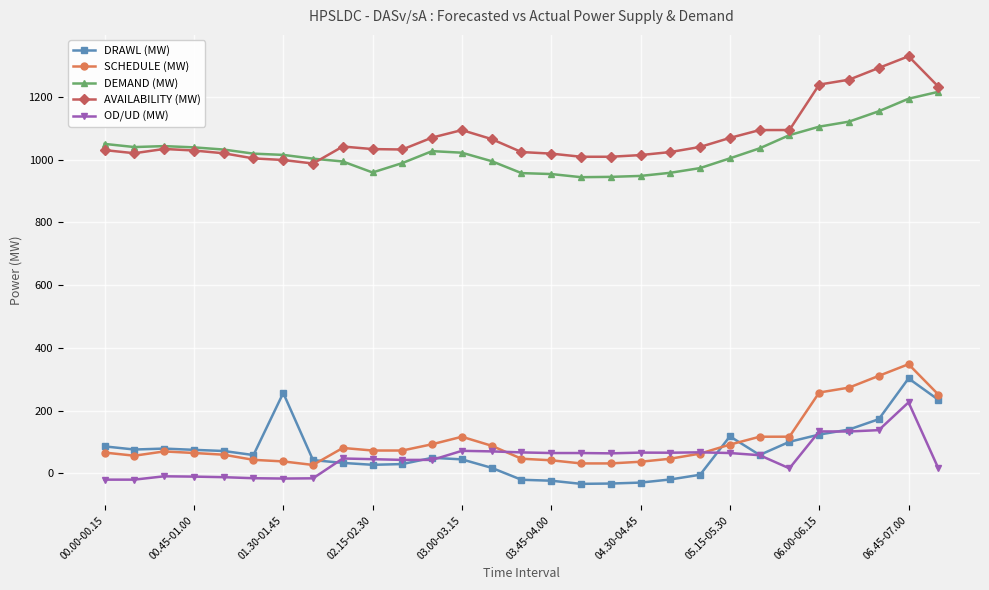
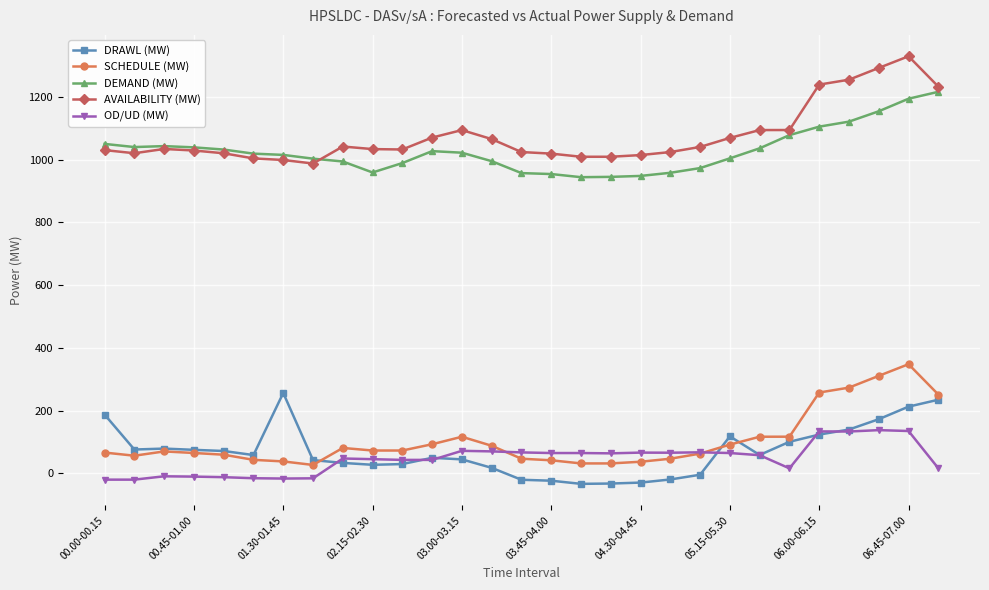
  {
    "DRAWL (MW)": {
-     "00.00-00.15": 90,
+     "00.00-00.15": 190,
      "00.45-01.00": 80,
      "01.30-01.45": 260,
      "02.15-02.30": 30,
      "03.00-03.15": 40,
      "03.45-04.00": -20,
      "04.30-04.45": -30,
      "05.15-05.30": 120,
      "06.00-06.15": 120,
-     "06.45-07.00": 300
+     "06.45-07.00": 210
    },
    "DEMAND (MW)": {
      "00.00-00.15": 1050,
      "00.45-01.00": 1040,
      "01.30-01.45": 1020,
      "02.15-02.30": 960,
      "03.00-03.15": 1020,
      "03.45-04.00": 950,
      "04.30-04.45": 950,
      "05.15-05.30": 1000,
      "06.00-06.15": 1110,
      "06.45-07.00": 1190
    },
    "OD/UD (MW)": {
      "00.00-00.15": -20,
      "00.45-01.00": -10,
      "01.30-01.45": -20,
      "02.15-02.30": 50,
      "03.00-03.15": 70,
      "03.45-04.00": 70,
      "04.30-04.45": 70,
      "05.15-05.30": 70,
      "06.00-06.15": 130,
-     "06.45-07.00": 230
+     "06.45-07.00": 140
    }
  }
